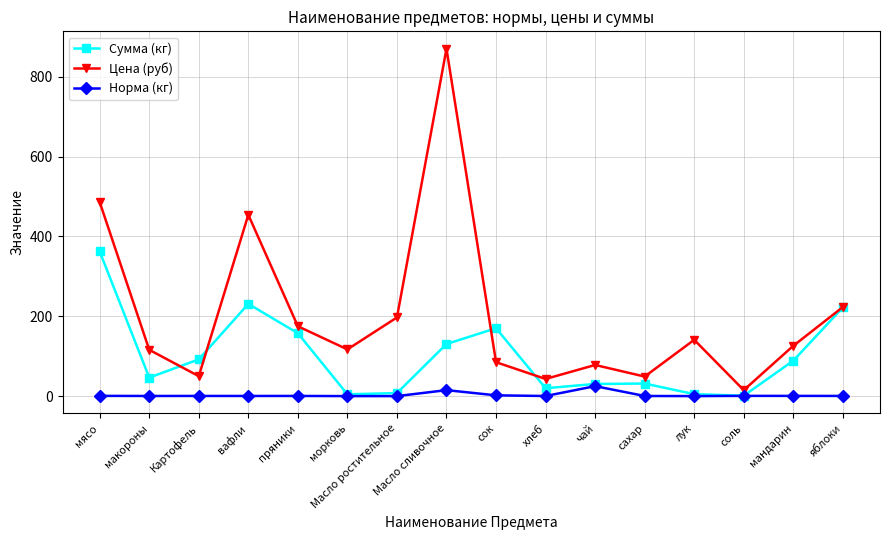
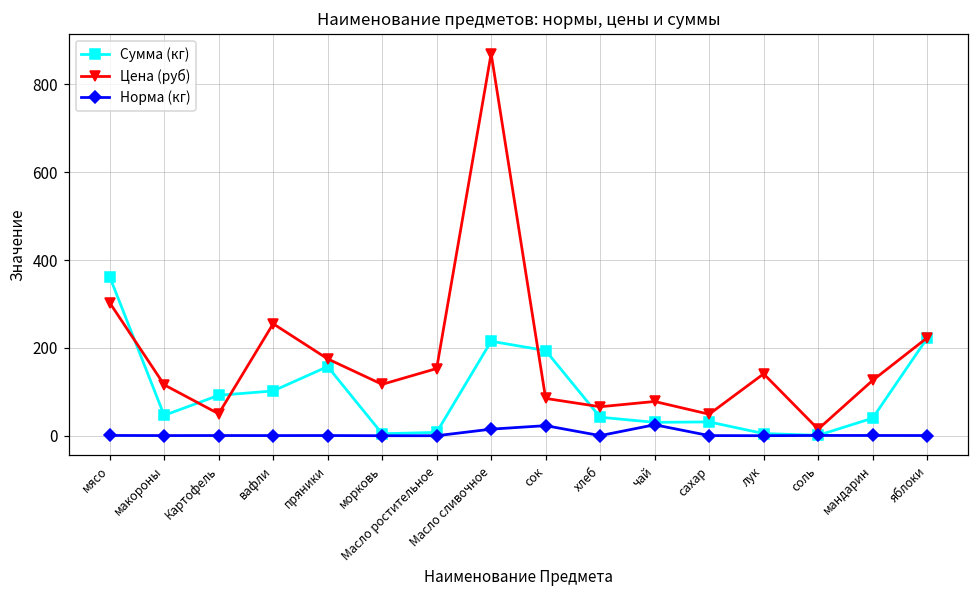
  {
    "Сумма (кг)": {
      "мясо": 360,
      "макороны": 50,
      "Картофель": 90,
-     "вафли": 230,
+     "вафли": 100,
      "пряники": 160,
      "Масло ростительное": 10,
-     "Масло сливочное": 130,
-     "сок": 170,
-     "хлеб": 20,
+     "Масло сливочное": 220,
+     "сок": 190,
+     "хлеб": 40,
      "сахар": 30,
-     "мандарин": 90
+     "мандарин": 40
    },
    "Цена (руб)": {
-     "мясо": 490,
+     "мясо": 300,
      "макороны": 120,
      "Картофель": 50,
-     "вафли": 450,
+     "вафли": 260,
      "пряники": 180,
      "морковь": 120,
-     "Масло ростительное": 200,
+     "Масло ростительное": 150,
      "Масло сливочное": 870,
      "сок": 90,
-     "хлеб": 40,
+     "хлеб": 70,
      "чай": 80,
      "сахар": 50,
      "лук": 140,
      "соль": 20,
      "мандарин": 130
    },
    "Норма (кг)": {
      "мясо": 0,
      "макороны": 0,
      "Картофель": 0,
      "вафли": 0,
      "пряники": 0,
      "Масло ростительное": 0,
      "Масло сливочное": 20,
-     "сок": 0,
+     "сок": 20,
      "хлеб": 0,
      "сахар": 0,
      "мандарин": 0,
      "яблоки": 0
    }
  }
